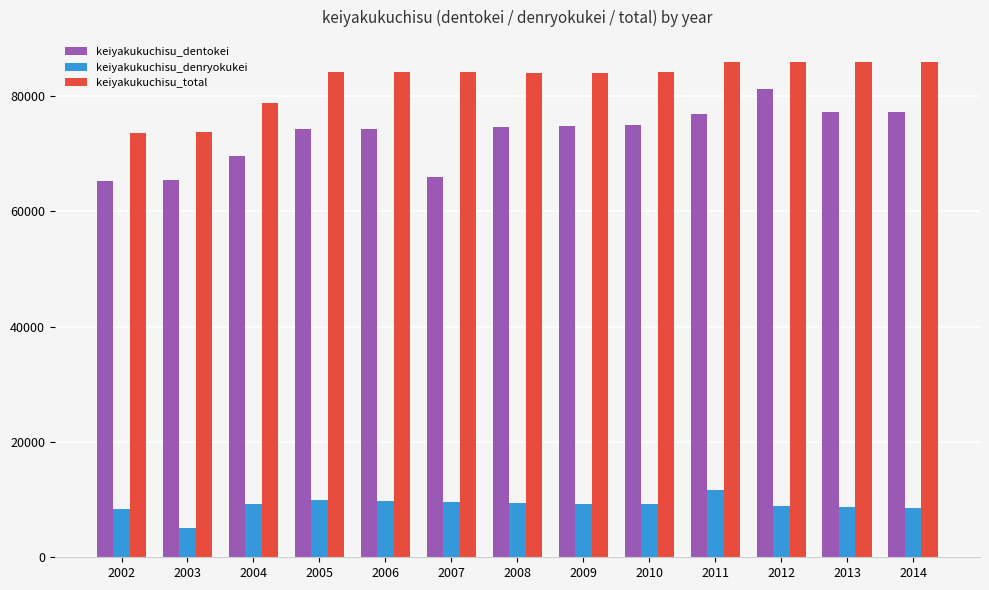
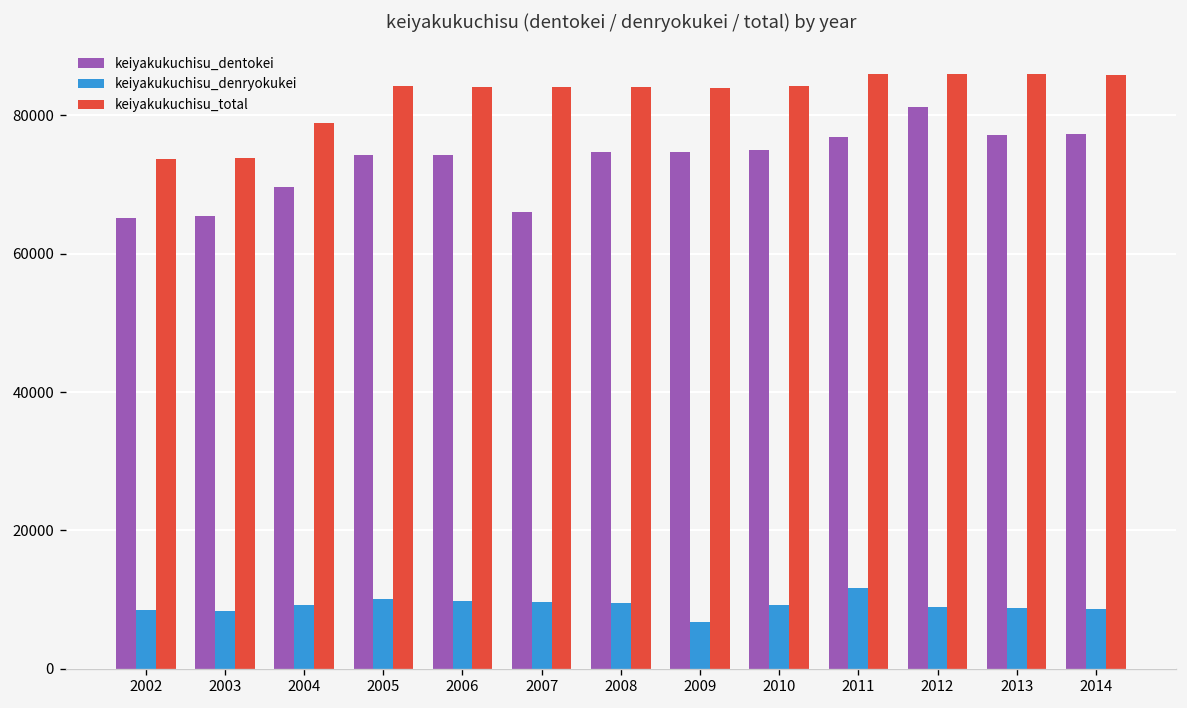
  {
    "keiyakukuchisu_dentokei": {
      "2002": 65000,
      "2003": 65000,
      "2004": 70000,
      "2005": 74000,
      "2006": 74000,
      "2007": 66000,
      "2008": 75000,
      "2009": 75000,
      "2010": 75000,
      "2011": 77000,
      "2012": 81000,
      "2013": 77000,
      "2014": 77000
    },
    "keiyakukuchisu_denryokukei": {
      "2002": 8000,
-     "2003": 5000,
+     "2003": 8000,
      "2004": 9000,
      "2005": 10000,
      "2006": 10000,
      "2007": 10000,
      "2008": 9000,
-     "2009": 9000,
+     "2009": 7000,
      "2010": 9000,
      "2011": 12000,
      "2012": 9000,
      "2013": 9000,
      "2014": 9000
    },
    "keiyakukuchisu_total": {
      "2002": 74000,
      "2003": 74000,
      "2004": 79000,
      "2005": 84000,
      "2006": 84000,
      "2007": 84000,
      "2008": 84000,
      "2009": 84000,
      "2010": 84000,
      "2011": 86000,
      "2012": 86000,
      "2013": 86000,
      "2014": 86000
    }
  }
